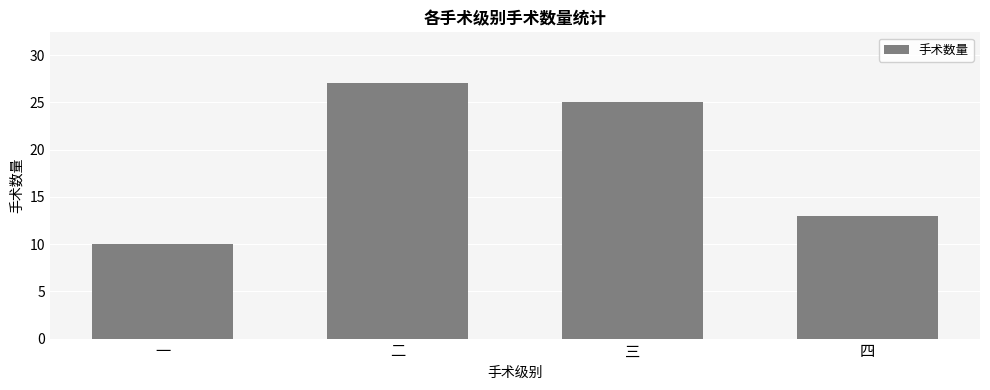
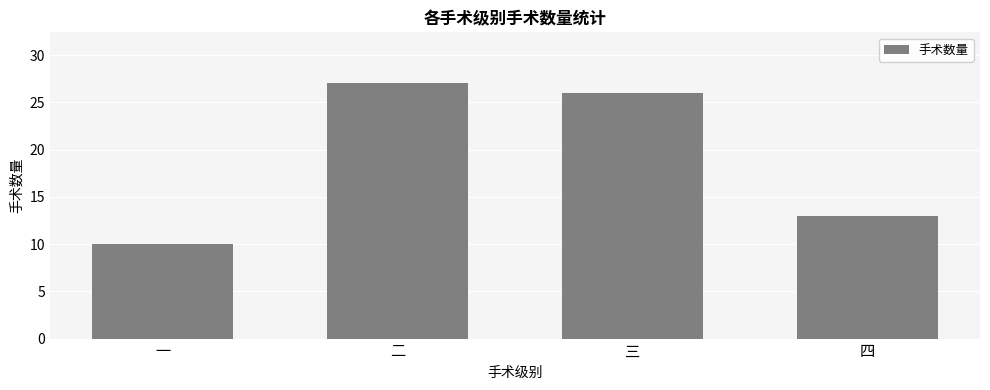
  {
    "一": 10,
    "二": 27,
-   "三": 25,
+   "三": 26,
    "四": 13
  }
